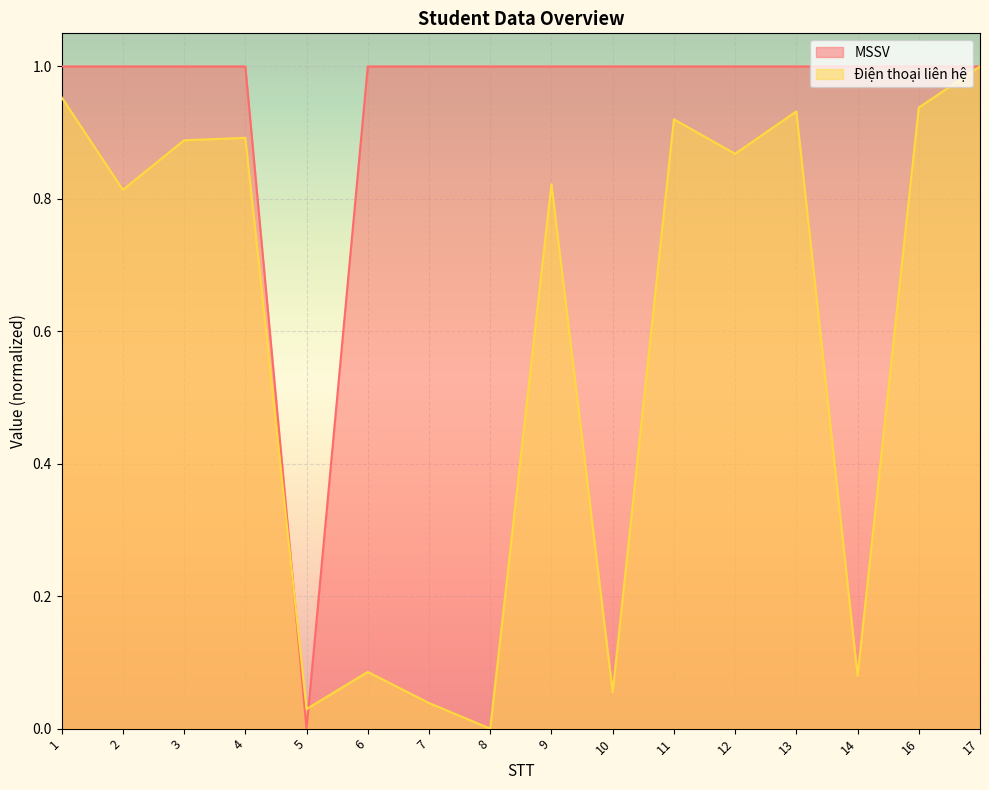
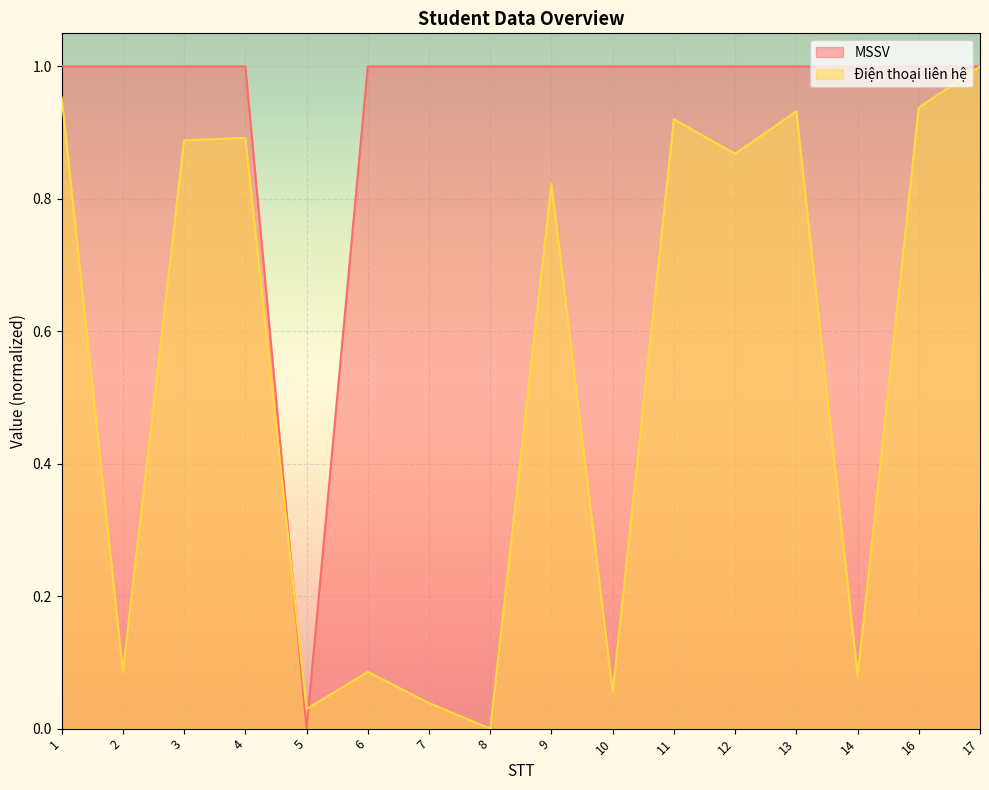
  {
    "MSSV": {
      "1": 1.00,
      "2": 1.00,
      "3": 1.00,
      "4": 1.00,
      "5": 0.00,
      "6": 1.00,
      "7": 1.00,
      "8": 1.00,
      "9": 1.00,
      "10": 1.00,
      "11": 1.00,
      "12": 1.00,
      "13": 1.00
    },
    "Điện thoại liên hệ": {
      "1": 0.95,
-     "2": 0.81,
+     "2": 0.09,
      "3": 0.89,
      "4": 0.89,
      "5": 0.03,
      "6": 0.09,
      "7": 0.04,
      "8": 0.00,
      "9": 0.82,
      "10": 0.05,
      "11": 0.92,
      "12": 0.87,
      "13": 0.93,
      "14": 0.08,
      "16": 0.94
    }
  }
